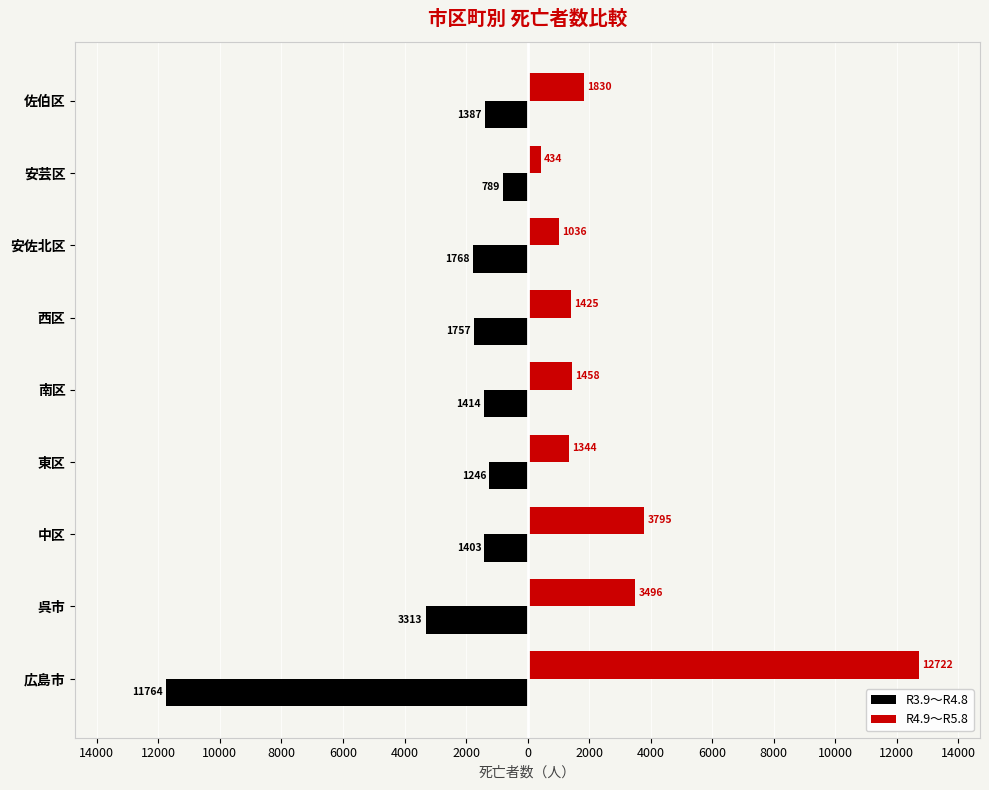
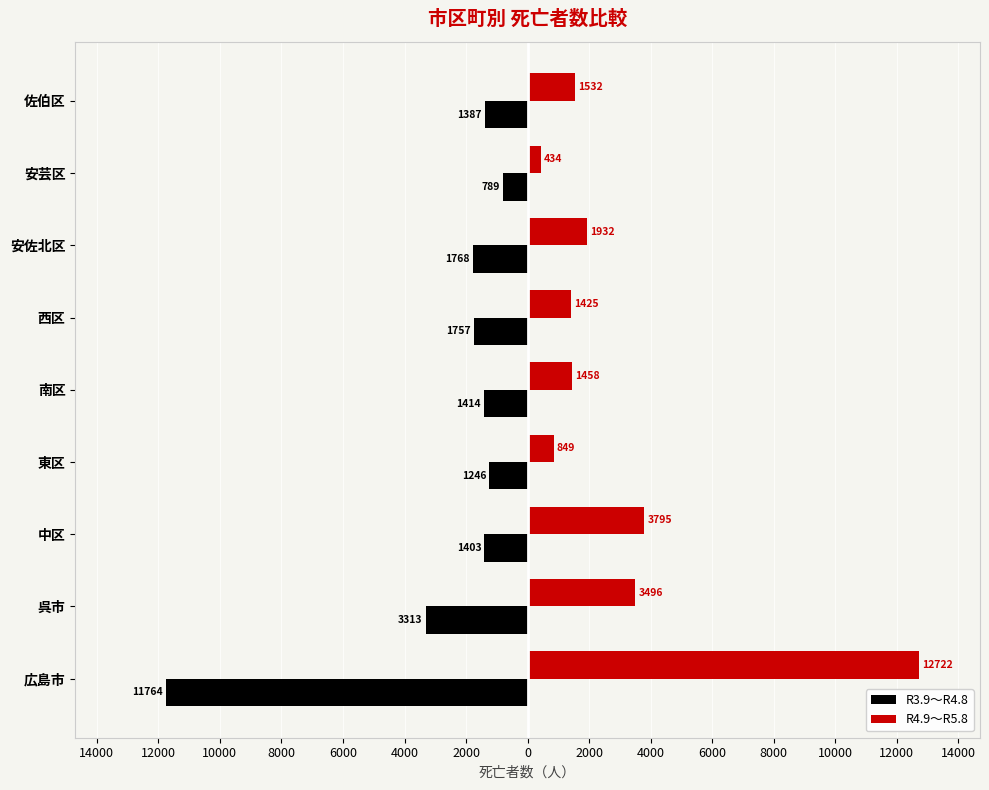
  {
    "R4.9～R5.8": {
-     "佐伯区": 1830,
+     "佐伯区": 1532,
      "安芸区": 434,
-     "安佐北区": 1036,
+     "安佐北区": 1932,
      "西区": 1425,
      "南区": 1458,
-     "東区": 1344,
+     "東区": 849,
      "中区": 3795,
      "呉市": 3496,
      "広島市": 12722
    }
  }
